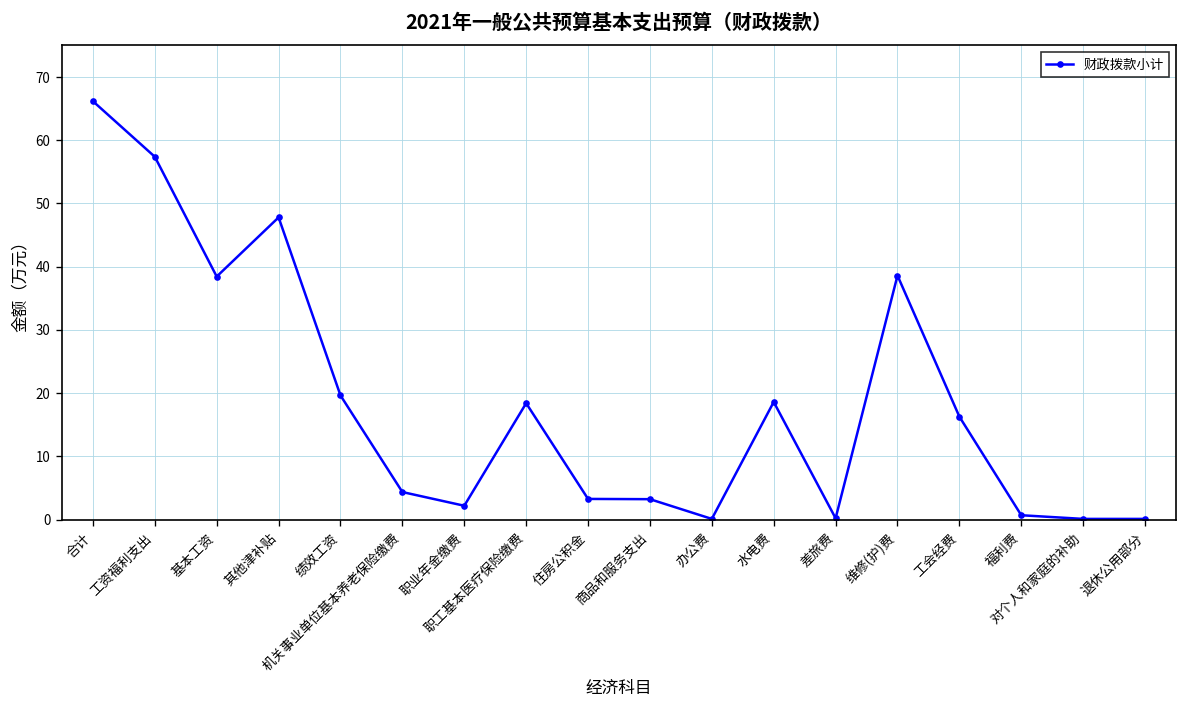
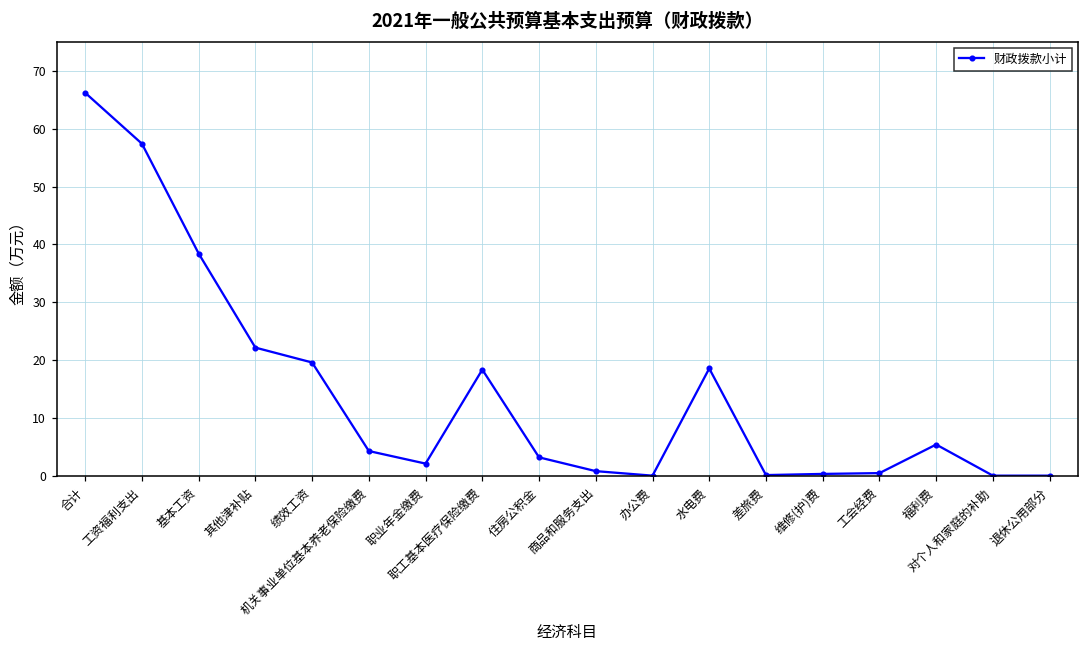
  {
    "合计": 66,
    "工资福利支出": 57,
    "基本工资": 38,
-   "其他津补贴": 48,
+   "其他津补贴": 22,
    "绩效工资": 20,
    "机关事业单位基本养老保险缴费": 4,
    "职业年金缴费": 2,
    "职工基本医疗保险缴费": 18,
    "住房公积金": 3,
-   "商品和服务支出": 3,
+   "商品和服务支出": 1,
    "办公费": 0,
    "水电费": 19,
    "差旅费": 0,
-   "维修(护)费": 39,
-   "工会经费": 16,
-   "福利费": 1,
+   "维修(护)费": 0,
+   "工会经费": 1,
+   "福利费": 5,
    "对个人和家庭的补助": 0,
    "退休公用部分": 0
  }
